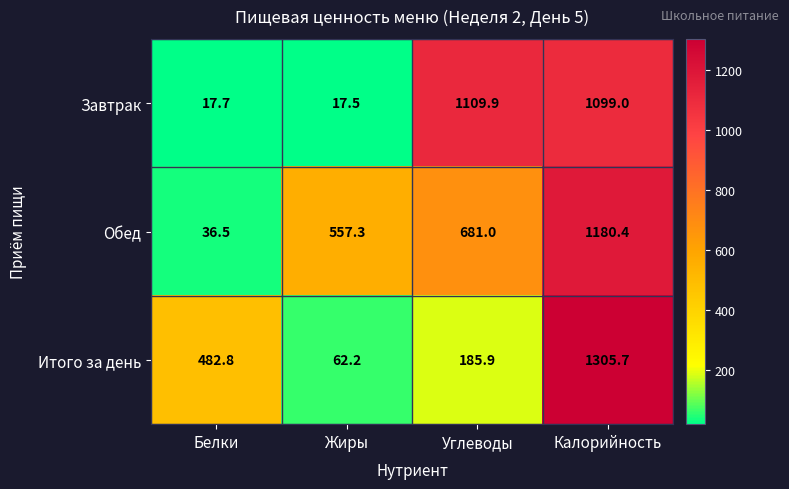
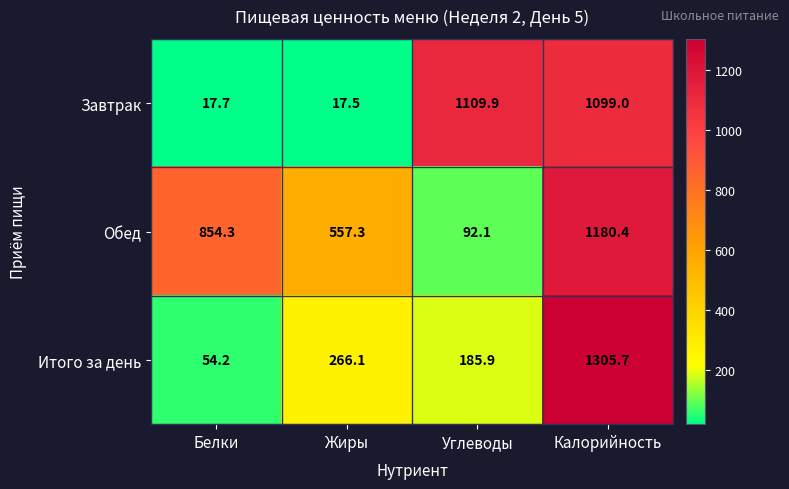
  {
    "Завтрак": {
      "Белки": 17.7,
      "Жиры": 17.5,
      "Углеводы": 1109.9,
      "Калорийность": 1099.0
    },
    "Обед": {
-     "Белки": 36.5,
+     "Белки": 854.3,
      "Жиры": 557.3,
-     "Углеводы": 681.0,
+     "Углеводы": 92.1,
      "Калорийность": 1180.4
    },
    "Итого за день": {
-     "Белки": 482.8,
-     "Жиры": 62.2,
+     "Белки": 54.2,
+     "Жиры": 266.1,
      "Углеводы": 185.9,
      "Калорийность": 1305.7
    }
  }
